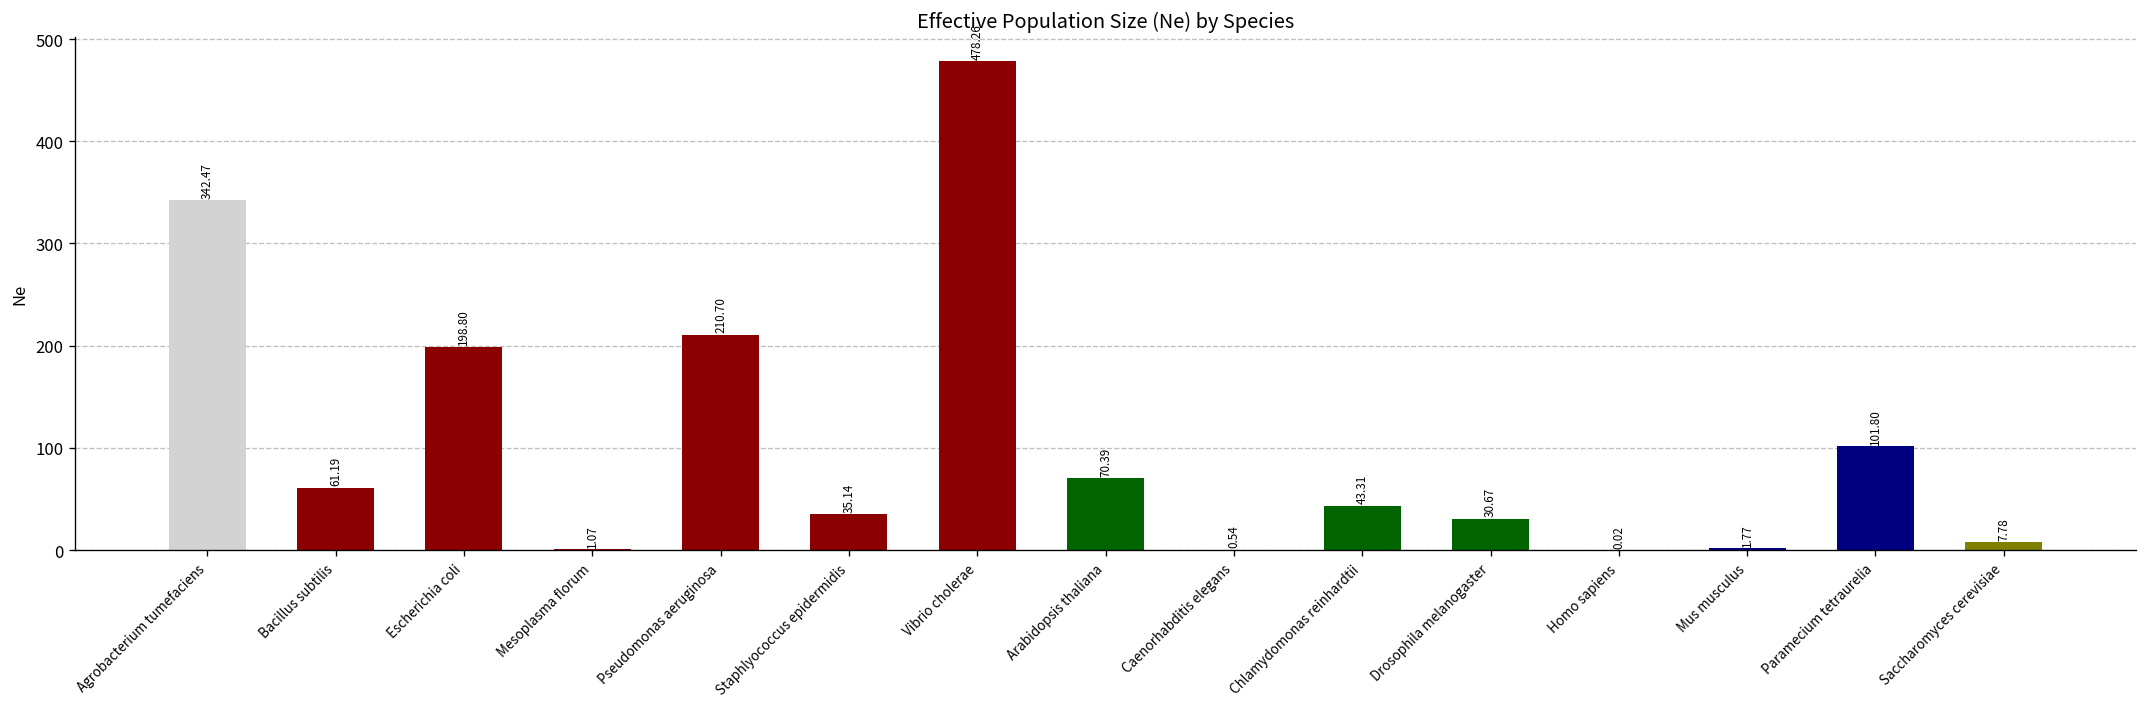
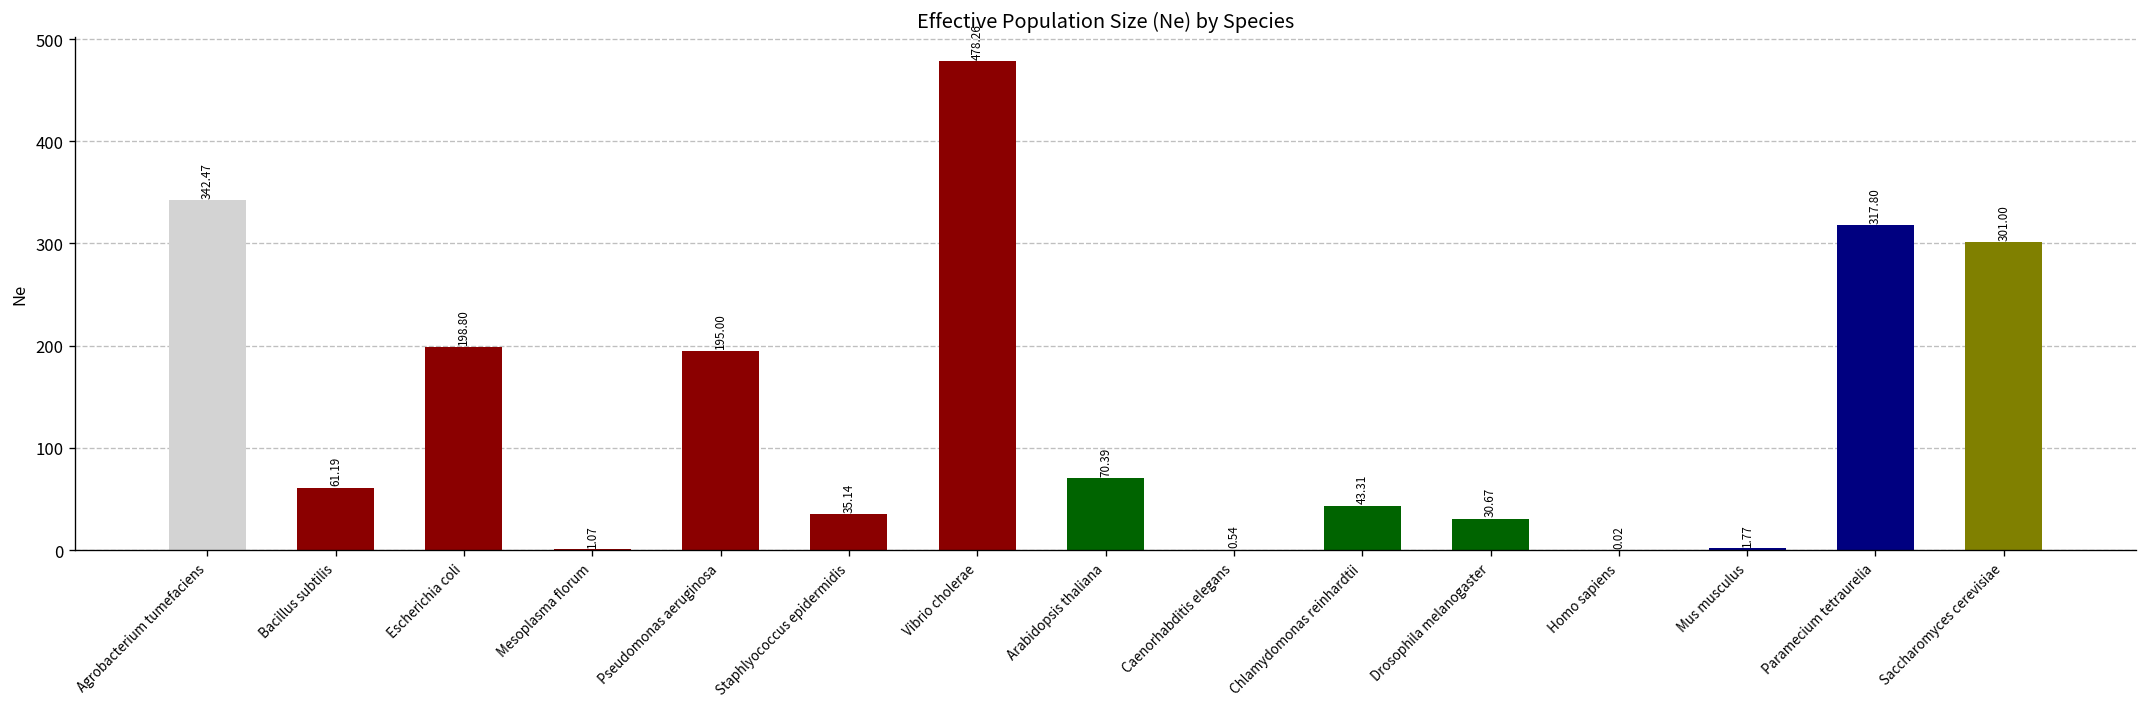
  {
    "Agrobacterium tumefaciens": 342.47,
    "Bacillus subtilis": 61.19,
    "Escherichia coli": 198.80,
    "Mesoplasma florum": 1.07,
-   "Pseudomonas aeruginosa": 210.70,
+   "Pseudomonas aeruginosa": 195.00,
    "Staphlyococcus epidermidis": 35.14,
    "Vibrio cholerae": 478.26,
    "Arabidopsis thaliana": 70.39,
    "Caenorhabditis elegans": 0.54,
    "Chlamydomonas reinhardtii": 43.31,
    "Drosophila melanogaster": 30.67,
    "Homo sapiens": 0.02,
    "Mus musculus": 1.77,
-   "Paramecium tetraurelia": 101.80,
-   "Saccharomyces cerevisiae": 7.78
+   "Paramecium tetraurelia": 317.80,
+   "Saccharomyces cerevisiae": 301.00
  }
